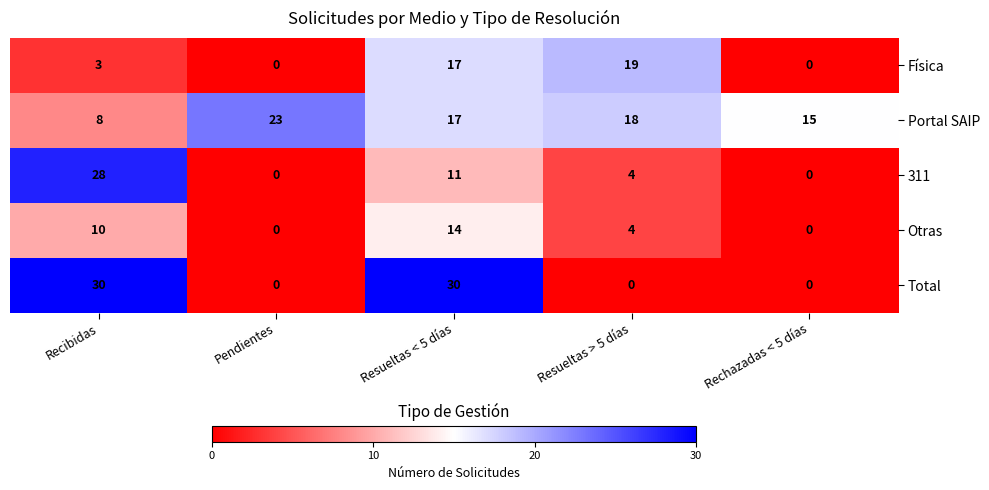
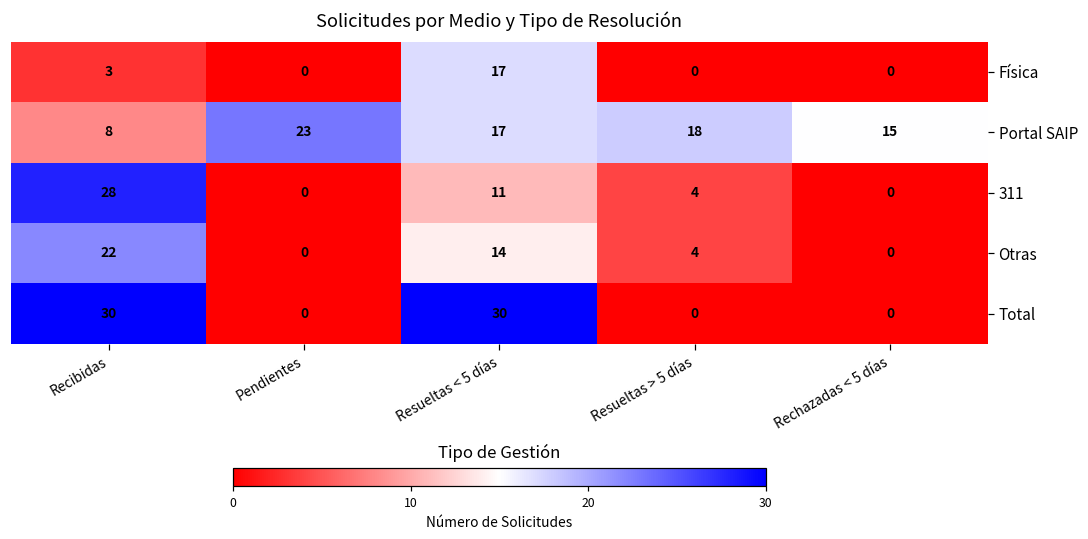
  {
    "Física": {
      "Recibidas": 3,
      "Pendientes": 0,
      "Resueltas < 5 días": 17,
-     "Resueltas > 5 días": 19,
+     "Resueltas > 5 días": 0,
      "Rechazadas < 5 días": 0
    },
    "Portal SAIP": {
      "Recibidas": 8,
      "Pendientes": 23,
      "Resueltas < 5 días": 17,
      "Resueltas > 5 días": 18,
      "Rechazadas < 5 días": 15
    },
    "311": {
      "Recibidas": 28,
      "Pendientes": 0,
      "Resueltas < 5 días": 11,
      "Resueltas > 5 días": 4,
      "Rechazadas < 5 días": 0
    },
    "Otras": {
-     "Recibidas": 10,
+     "Recibidas": 22,
      "Pendientes": 0,
      "Resueltas < 5 días": 14,
      "Resueltas > 5 días": 4,
      "Rechazadas < 5 días": 0
    },
    "Total": {
      "Recibidas": 30,
      "Pendientes": 0,
      "Resueltas < 5 días": 30,
      "Resueltas > 5 días": 0,
      "Rechazadas < 5 días": 0
    }
  }
